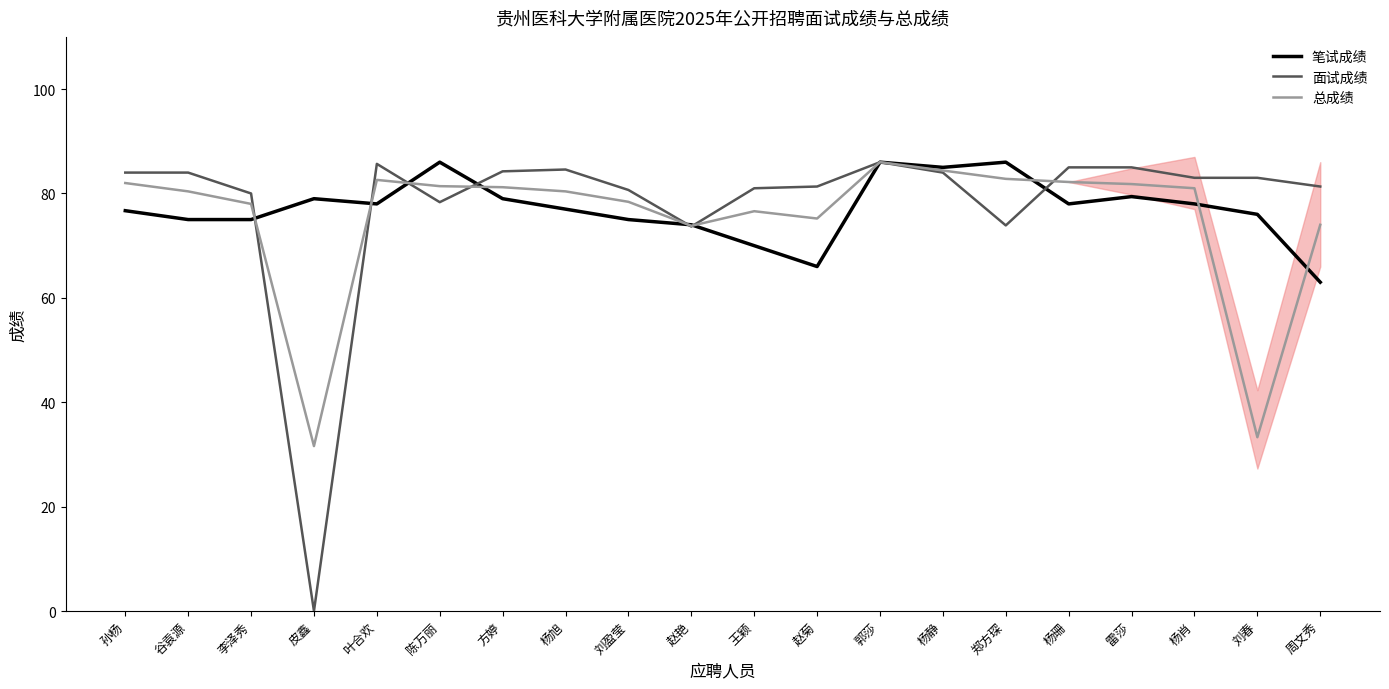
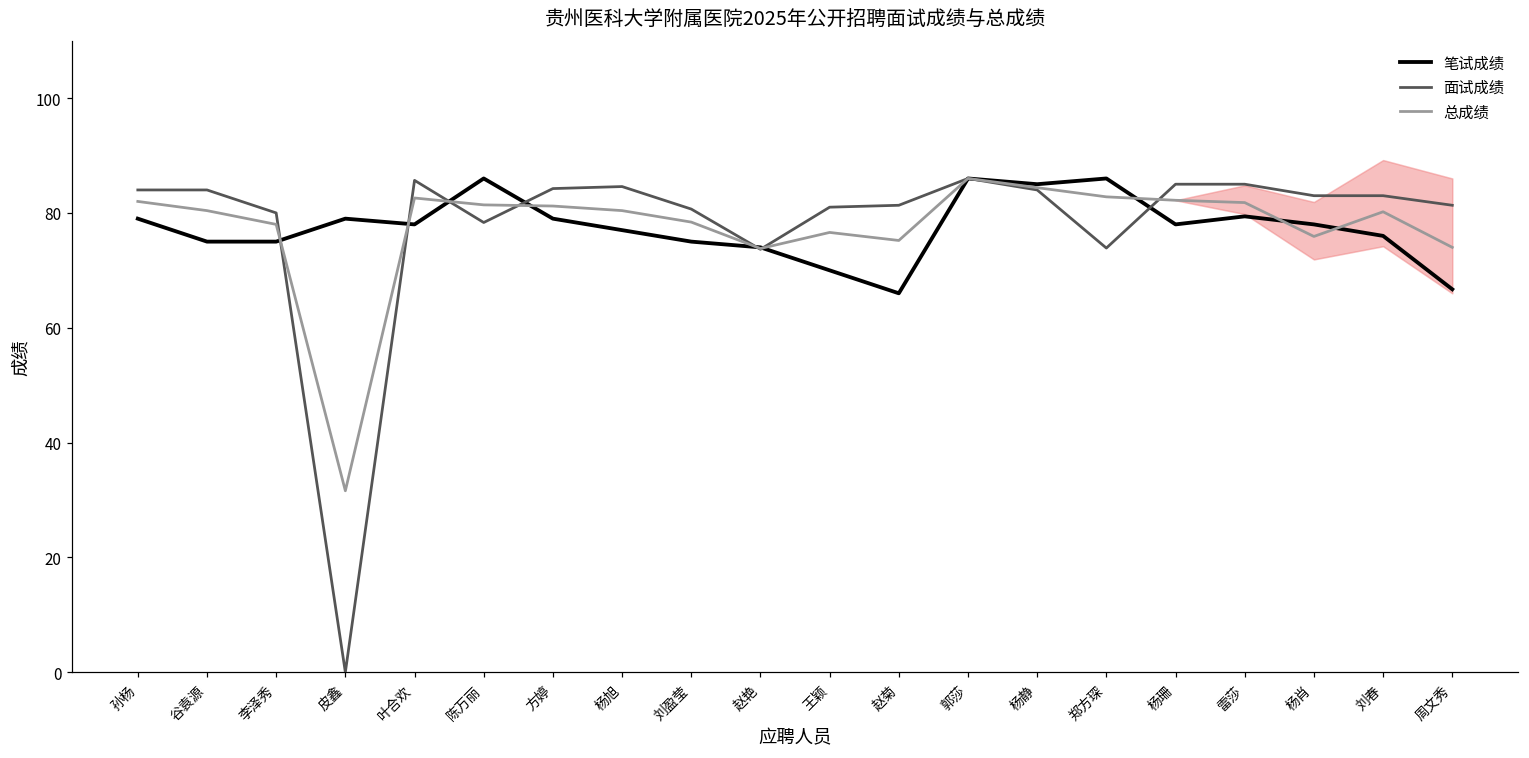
  {
    "笔试成绩": {
-     "孙杨": 77,
+     "孙杨": 79,
      "谷袁源": 75,
      "李泽秀": 75,
      "皮鑫": 79,
      "叶合欢": 78,
      "陈万丽": 86,
      "方婷": 79,
      "杨旭": 77,
      "刘盈莹": 75,
      "王颖": 70,
      "赵菊": 66,
      "杨静": 85,
      "郑方琛": 86,
      "杨珊": 78,
      "雷莎": 79,
      "杨肖": 78,
      "刘春": 76,
-     "周文秀": 63
+     "周文秀": 67
    },
    "面试成绩": {
      "孙杨": 84,
      "谷袁源": 84,
      "李泽秀": 80,
      "皮鑫": 0,
      "叶合欢": 86,
      "陈万丽": 78,
      "方婷": 84,
      "杨旭": 85,
      "刘盈莹": 81,
      "王颖": 81,
      "赵菊": 81,
      "郑方琛": 74,
      "杨珊": 85,
      "杨肖": 83,
      "刘春": 83,
      "周文秀": 81
    },
    "总成绩": {
      "孙杨": 82,
      "谷袁源": 80,
      "李泽秀": 78,
      "皮鑫": 32,
      "叶合欢": 83,
      "陈万丽": 81,
      "方婷": 81,
      "杨旭": 80,
      "刘盈莹": 78,
      "王颖": 77,
      "赵菊": 75,
      "郑方琛": 83,
      "雷莎": 82,
-     "杨肖": 81,
-     "刘春": 33,
+     "杨肖": 76,
+     "刘春": 80,
      "周文秀": 74
    }
  }
